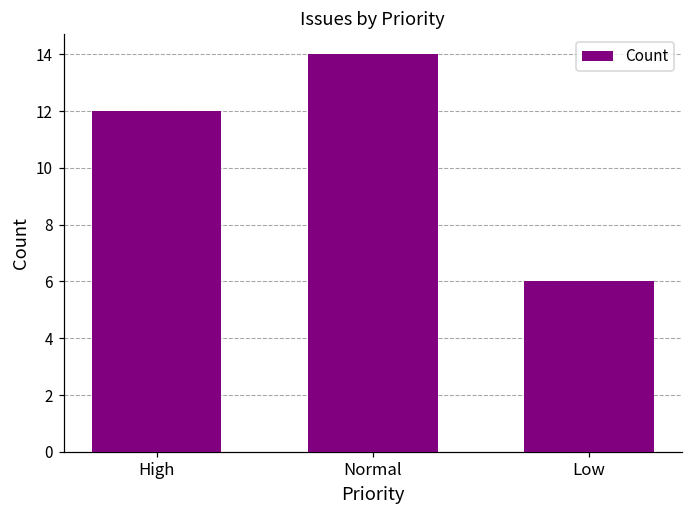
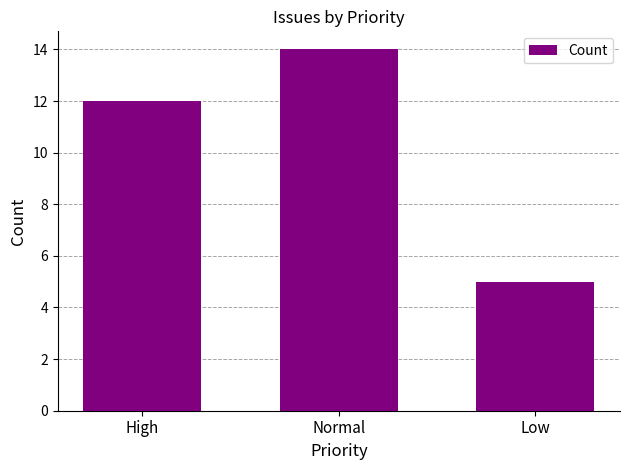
  {
    "High": 12,
    "Normal": 14,
-   "Low": 6
+   "Low": 5
  }
